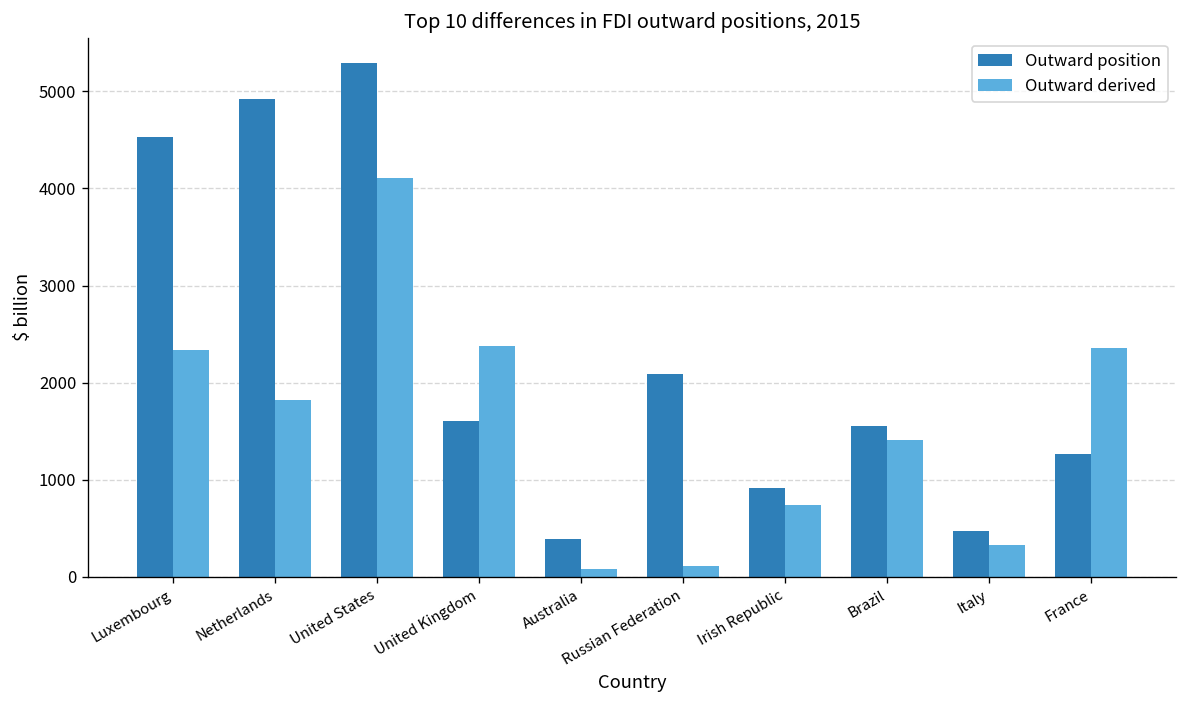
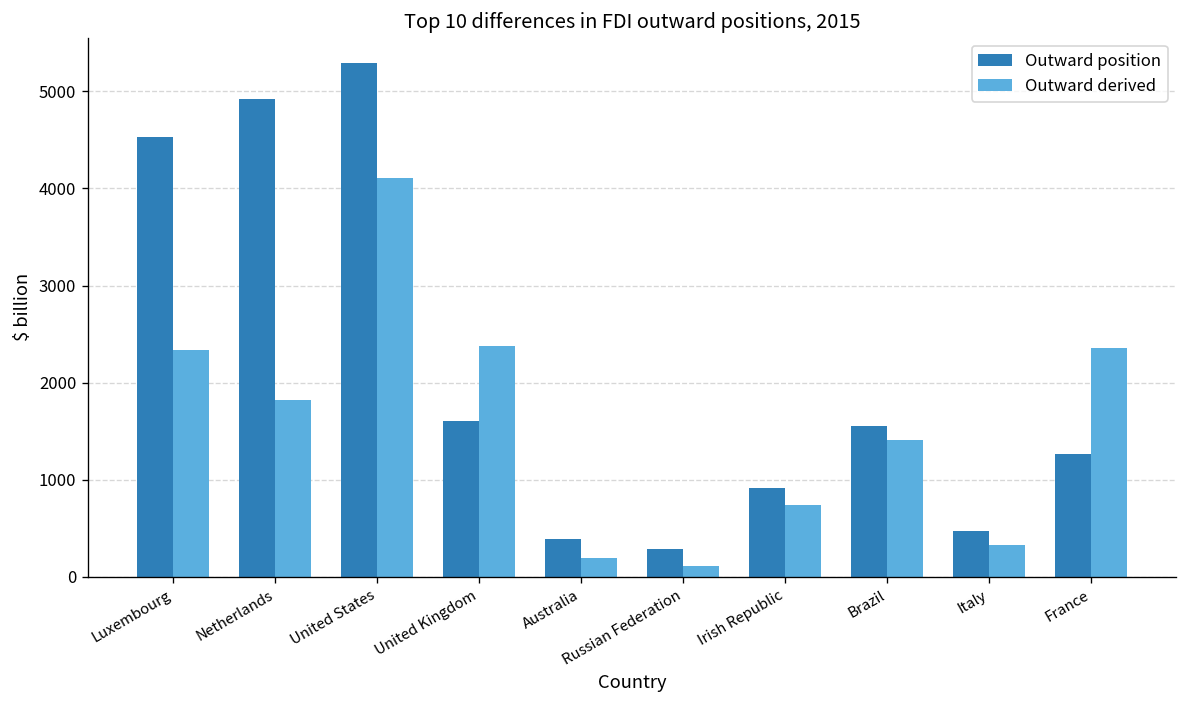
  {
    "Outward position": {
      "Luxembourg": 4500,
      "Netherlands": 4900,
      "United States": 5300,
      "United Kingdom": 1600,
      "Australia": 400,
-     "Russian Federation": 2100,
+     "Russian Federation": 300,
      "Irish Republic": 900,
      "Brazil": 1600,
      "Italy": 500,
      "France": 1300
    },
    "Outward derived": {
      "Luxembourg": 2300,
      "Netherlands": 1800,
      "United States": 4100,
      "United Kingdom": 2400,
-     "Australia": 100,
+     "Australia": 200,
      "Russian Federation": 100,
      "Irish Republic": 700,
      "Brazil": 1400,
      "Italy": 300,
      "France": 2400
    }
  }
